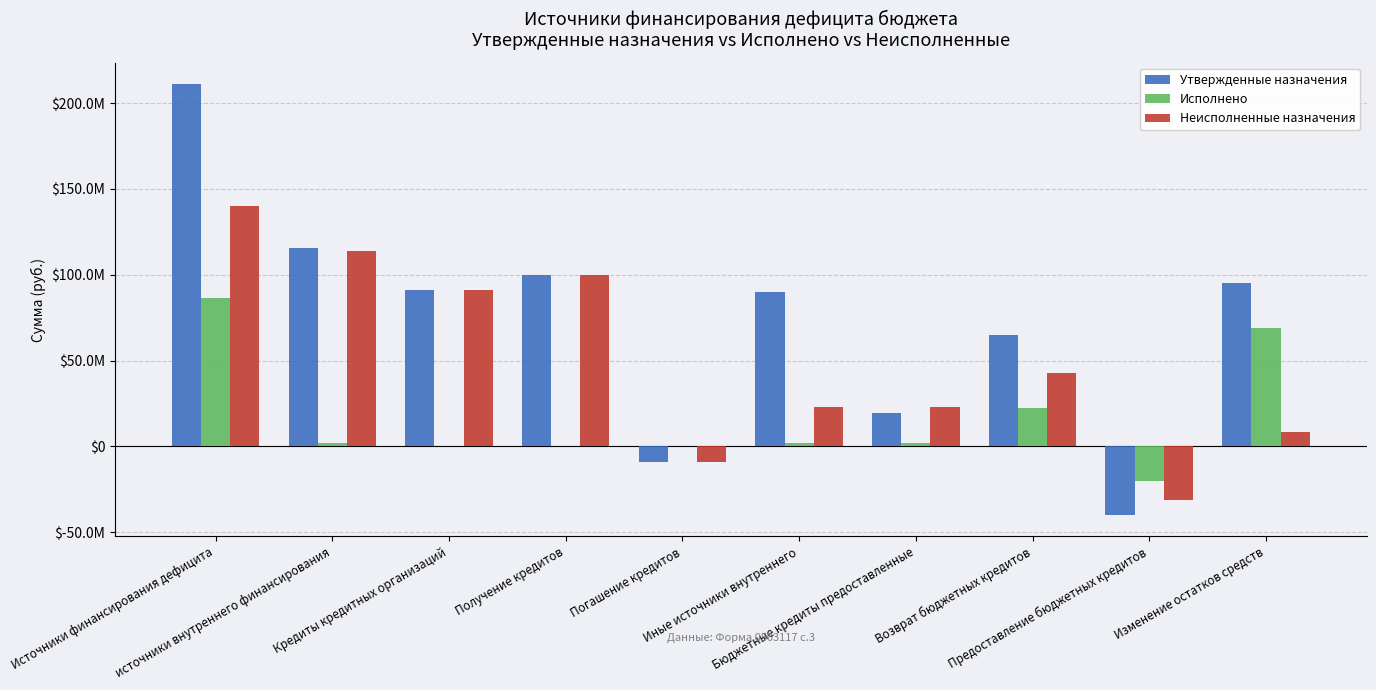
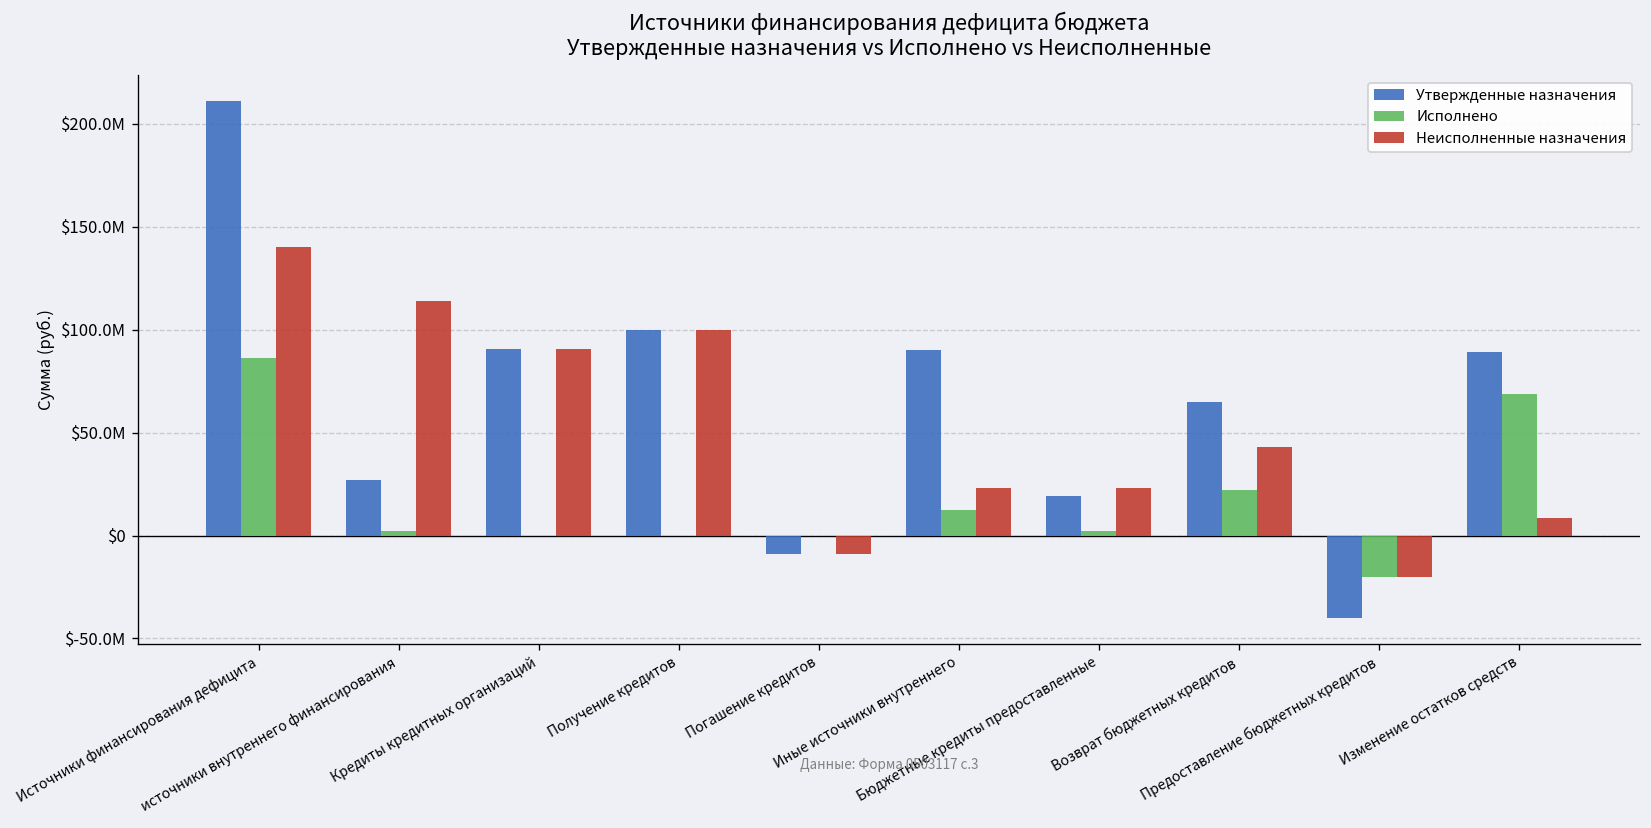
  {
    "Утвержденные назначения": {
      "Источники финансирования дефицита": "$211000000",
-     "источники внутреннего финансирования": "$116000000",
+     "источники внутреннего финансирования": "$27000000",
      "Кредиты кредитных организаций": "$91000000",
      "Получение кредитов": "$100000000",
      "Погашение кредитов": "$-9000000",
      "Иные источники внутреннего": "$90000000",
      "Бюджетные кредиты предоставленные": "$19000000",
      "Возврат бюджетных кредитов": "$65000000",
      "Предоставление бюджетных кредитов": "$-40000000",
-     "Изменение остатков средств": "$95000000"
+     "Изменение остатков средств": "$89000000"
    },
    "Исполнено": {
      "Источники финансирования дефицита": "$86000000",
      "источники внутреннего финансирования": "$2000000",
      "Кредиты кредитных организаций": "$0",
      "Получение кредитов": "$0",
      "Погашение кредитов": "$0",
-     "Иные источники внутреннего": "$2000000",
+     "Иные источники внутреннего": "$12000000",
      "Бюджетные кредиты предоставленные": "$2000000",
      "Возврат бюджетных кредитов": "$22000000",
      "Предоставление бюджетных кредитов": "$-20000000",
      "Изменение остатков средств": "$69000000"
    },
    "Неисполненные назначения": {
      "Источники финансирования дефицита": "$140000000",
      "источники внутреннего финансирования": "$114000000",
      "Кредиты кредитных организаций": "$91000000",
      "Получение кредитов": "$100000000",
      "Погашение кредитов": "$-9000000",
      "Иные источники внутреннего": "$23000000",
      "Бюджетные кредиты предоставленные": "$23000000",
      "Возврат бюджетных кредитов": "$43000000",
-     "Предоставление бюджетных кредитов": "$-31000000",
+     "Предоставление бюджетных кредитов": "$-20000000",
      "Изменение остатков средств": "$8000000"
    }
  }
